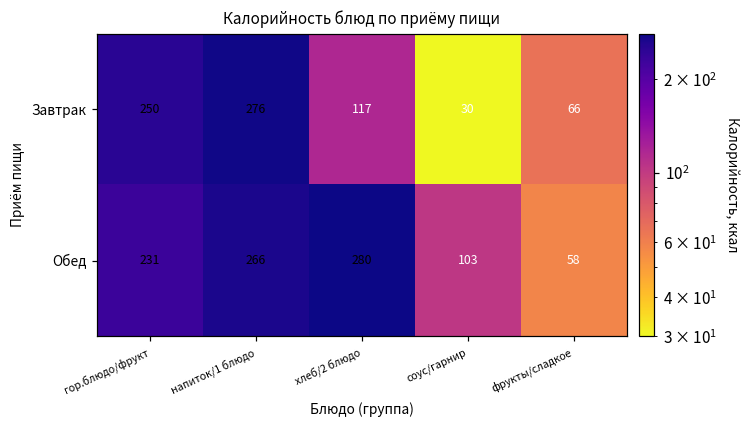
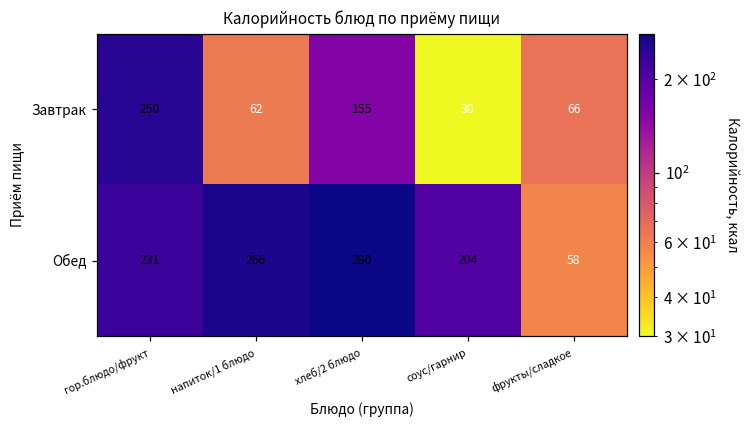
  {
    "Завтрак": {
      "гор.блюдо/фрукт": 250,
-     "напиток/1 блюдо": 276,
-     "хлеб/2 блюдо": 117,
+     "напиток/1 блюдо": 62,
+     "хлеб/2 блюдо": 155,
      "соус/гарнир": 30,
      "фрукты/сладкое": 66
    },
    "Обед": {
      "гор.блюдо/фрукт": 231,
      "напиток/1 блюдо": 266,
      "хлеб/2 блюдо": 280,
-     "соус/гарнир": 103,
+     "соус/гарнир": 204,
      "фрукты/сладкое": 58
    }
  }
